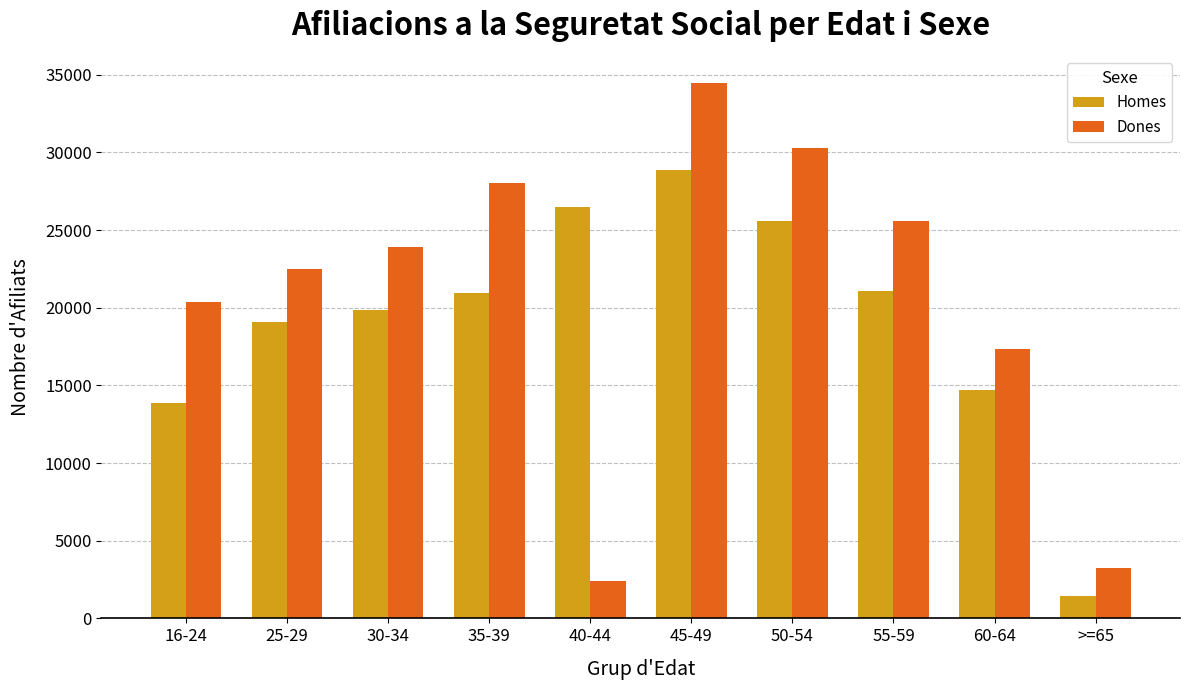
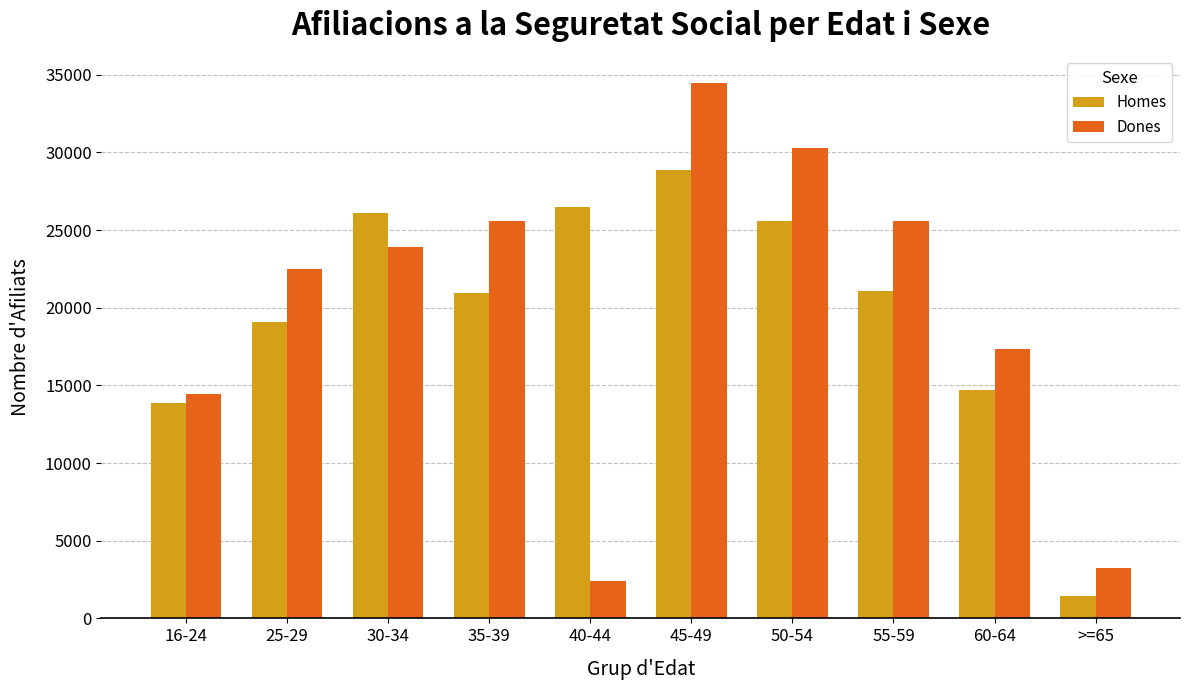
  {
    "Homes": {
      "16-24": 13800,
      "25-29": 19100,
-     "30-34": 19900,
+     "30-34": 26100,
      "35-39": 21000,
      "40-44": 26500,
      "45-49": 28900,
      "50-54": 25600,
      "55-59": 21100,
      "60-64": 14700,
      ">=65": 1400
    },
    "Dones": {
-     "16-24": 20400,
+     "16-24": 14500,
      "25-29": 22500,
      "30-34": 23900,
-     "35-39": 28000,
+     "35-39": 25600,
      "40-44": 2400,
      "45-49": 34500,
      "50-54": 30300,
      "55-59": 25600,
      "60-64": 17400,
      ">=65": 3300
    }
  }
